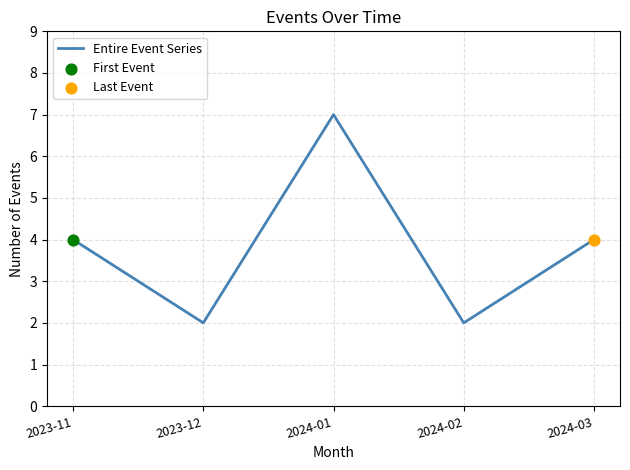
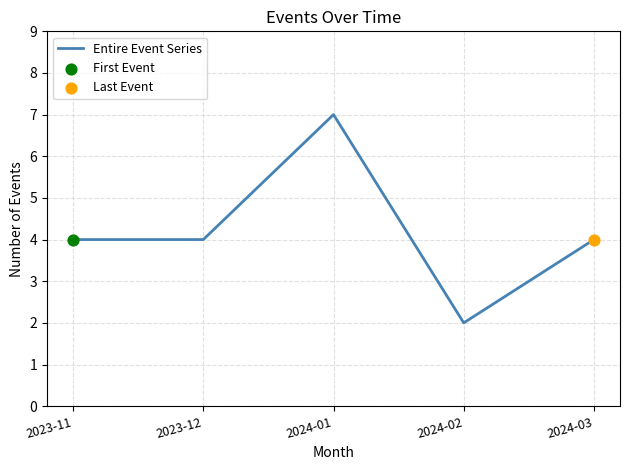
  {
    "Entire Event Series": {
-     "2023-12": 2,
+     "2023-12": 4,
      "2024-01": 7,
      "2024-02": 2
    }
  }
